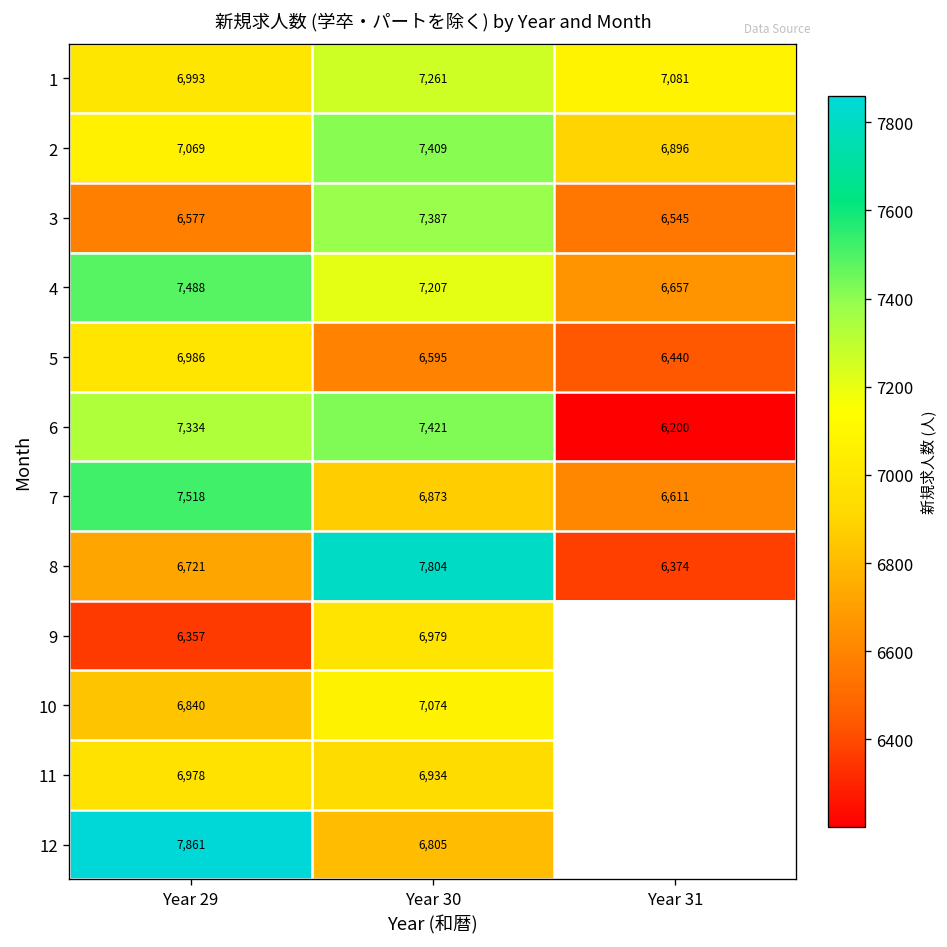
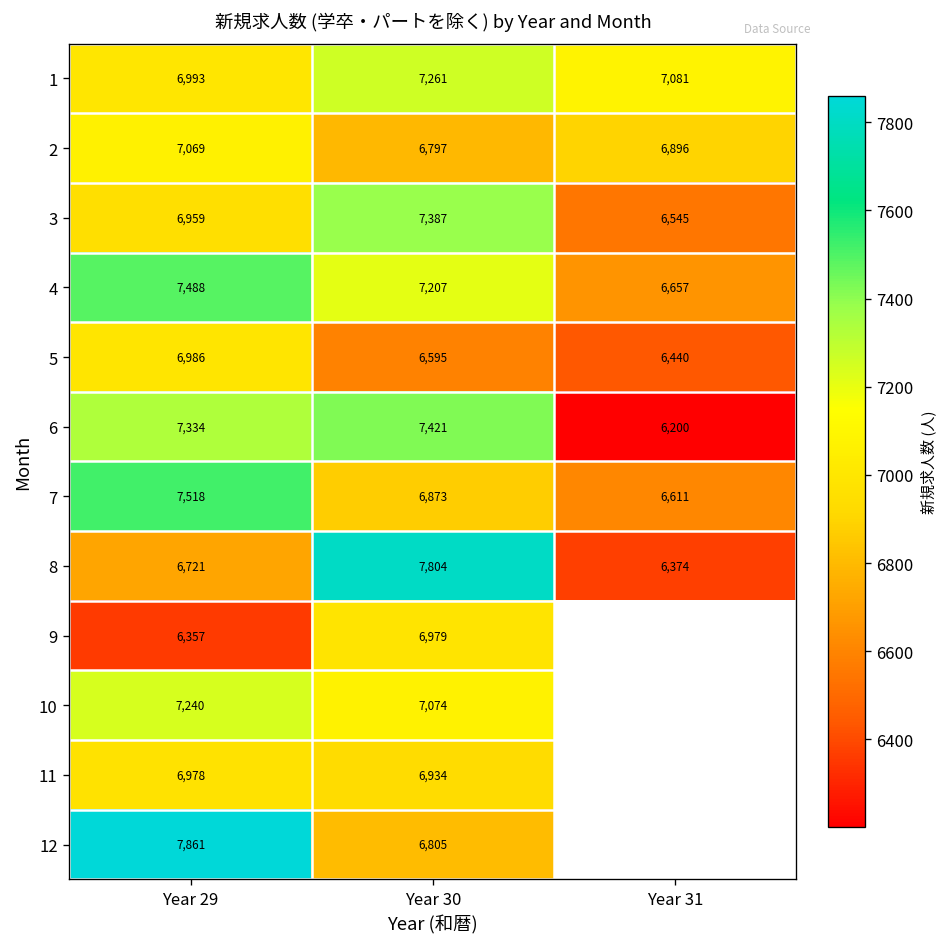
  {
    "1": {
      "Year 29": "6,993",
      "Year 30": "7,261",
      "Year 31": "7,081"
    },
    "2": {
      "Year 29": "7,069",
-     "Year 30": "7,409",
+     "Year 30": "6,797",
      "Year 31": "6,896"
    },
    "3": {
-     "Year 29": "6,577",
+     "Year 29": "6,959",
      "Year 30": "7,387",
      "Year 31": "6,545"
    },
    "4": {
      "Year 29": "7,488",
      "Year 30": "7,207",
      "Year 31": "6,657"
    },
    "5": {
      "Year 29": "6,986",
      "Year 30": "6,595",
      "Year 31": "6,440"
    },
    "6": {
      "Year 29": "7,334",
      "Year 30": "7,421",
      "Year 31": "6,200"
    },
    "7": {
      "Year 29": "7,518",
      "Year 30": "6,873",
      "Year 31": "6,611"
    },
    "8": {
      "Year 29": "6,721",
      "Year 30": "7,804",
      "Year 31": "6,374"
    },
    "9": {
      "Year 29": "6,357",
      "Year 30": "6,979"
    },
    "10": {
-     "Year 29": "6,840",
+     "Year 29": "7,240",
      "Year 30": "7,074"
    },
    "11": {
      "Year 29": "6,978",
      "Year 30": "6,934"
    },
    "12": {
      "Year 29": "7,861",
      "Year 30": "6,805"
    }
  }
